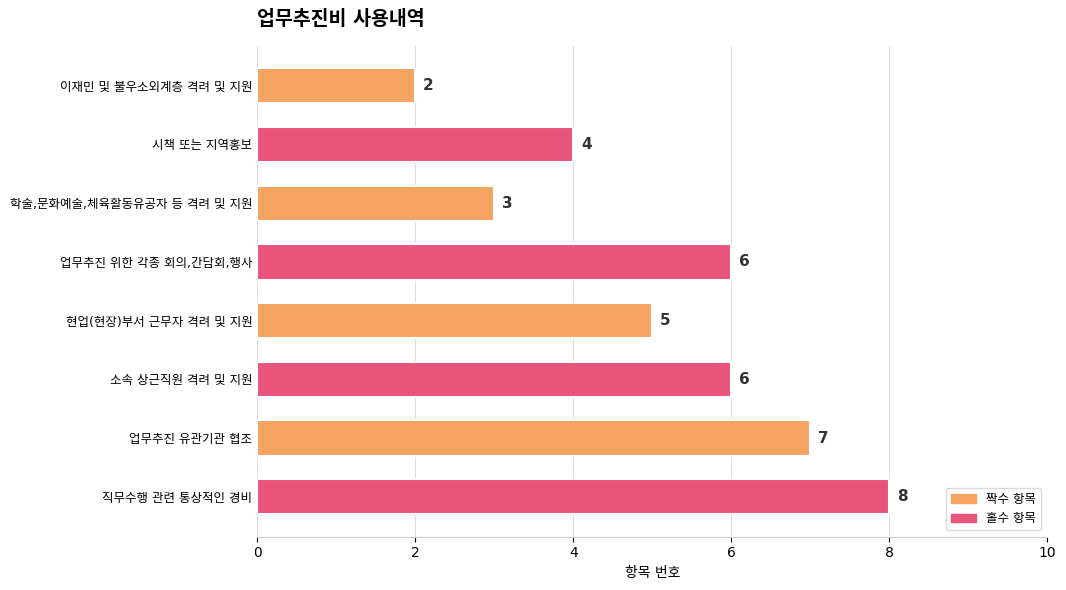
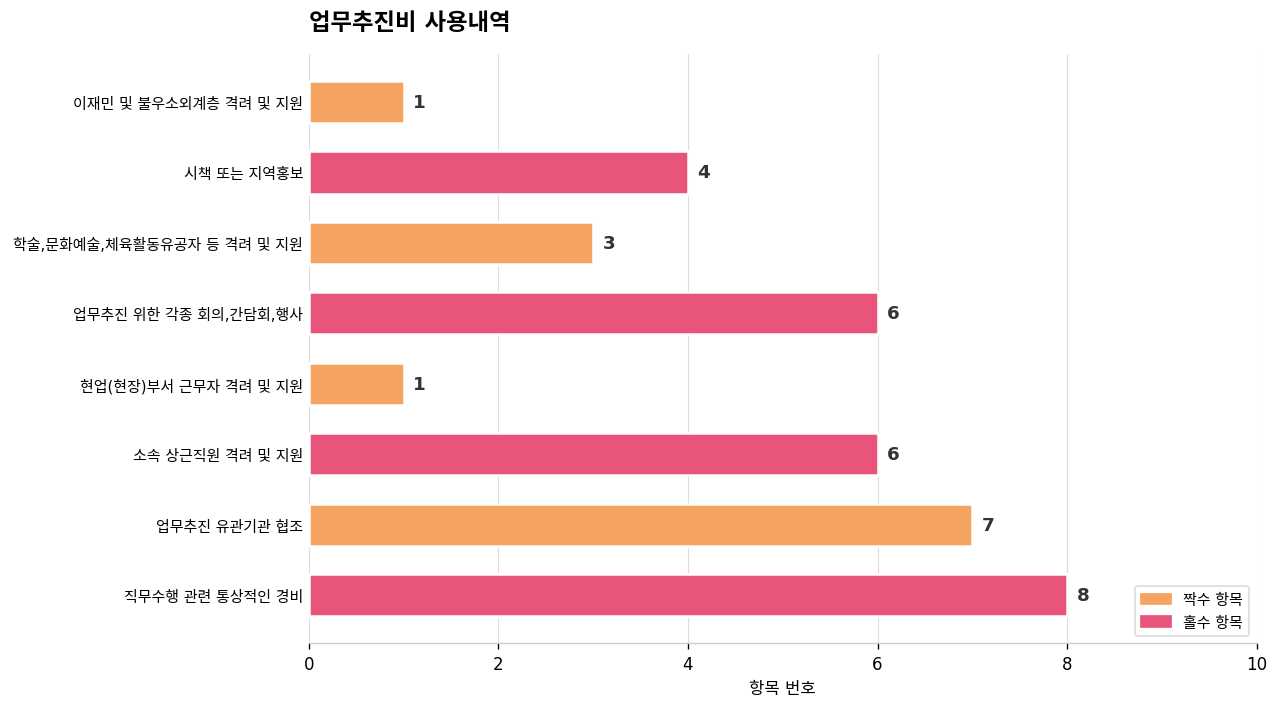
  {
-   "이재민 및 불우소외계층 격려 및 지원": 2,
+   "이재민 및 불우소외계층 격려 및 지원": 1,
    "시책 또는 지역홍보": 4,
    "학술,문화예술,체육활동유공자 등 격려 및 지원": 3,
    "업무추진 위한 각종 회의,간담회,행사": 6,
-   "현업(현장)부서 근무자 격려 및 지원": 5,
+   "현업(현장)부서 근무자 격려 및 지원": 1,
    "소속 상근직원 격려 및 지원": 6,
    "업무추진 유관기관 협조": 7,
    "직무수행 관련 통상적인 경비": 8
  }
